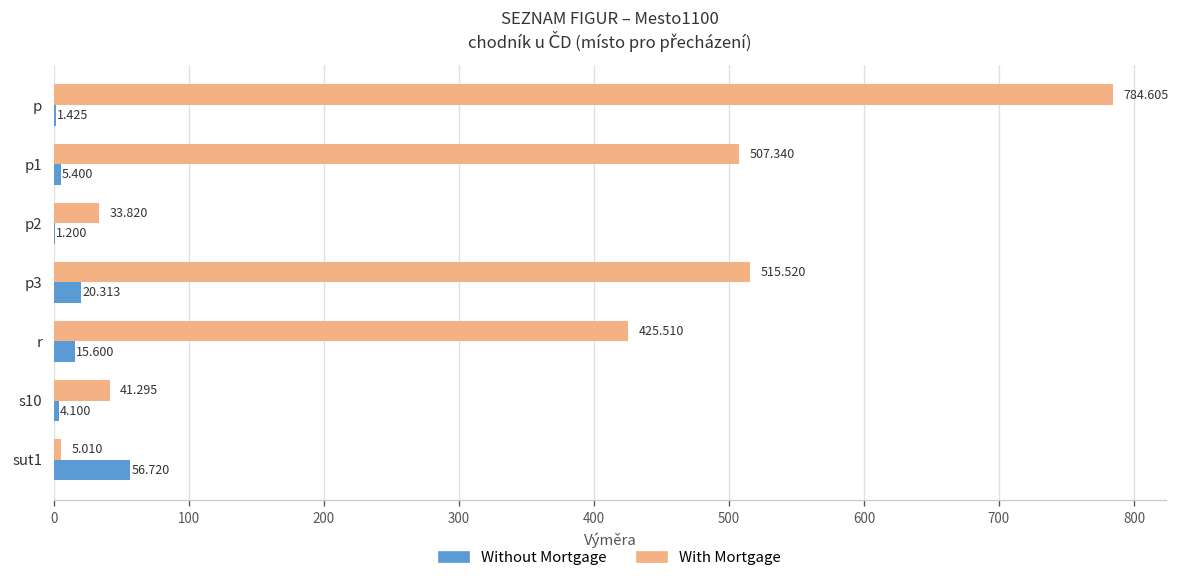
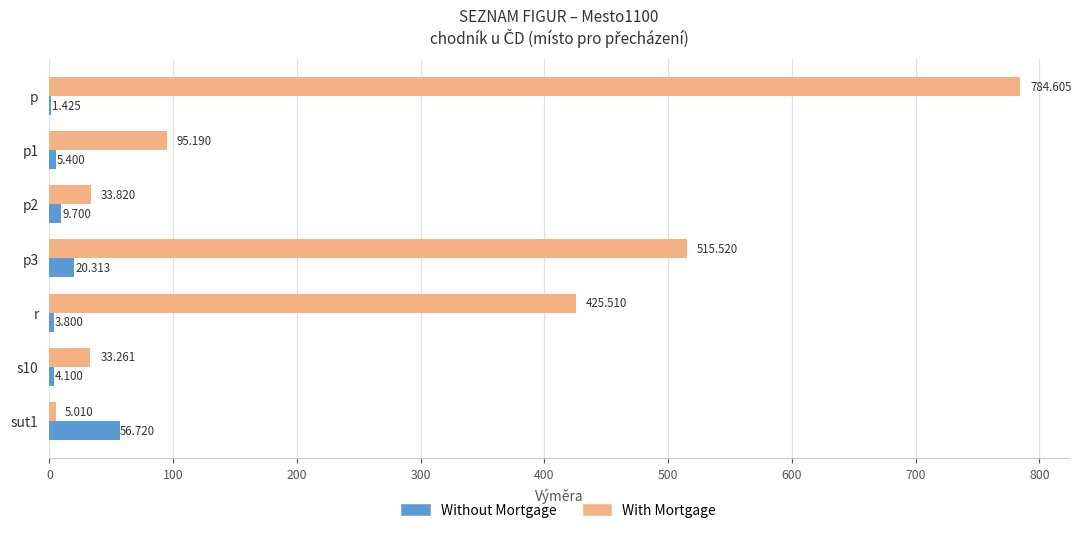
  {
    "Without Mortgage": {
      "p": 1.425,
      "p1": 5.400,
-     "p2": 1.200,
+     "p2": 9.700,
      "p3": 20.313,
-     "r": 15.600,
+     "r": 3.800,
      "s10": 4.100,
      "sut1": 56.720
    },
    "With Mortgage": {
      "p": 784.605,
-     "p1": 507.340,
+     "p1": 95.190,
      "p2": 33.820,
      "p3": 515.520,
      "r": 425.510,
-     "s10": 41.295,
+     "s10": 33.261,
      "sut1": 5.010
    }
  }
